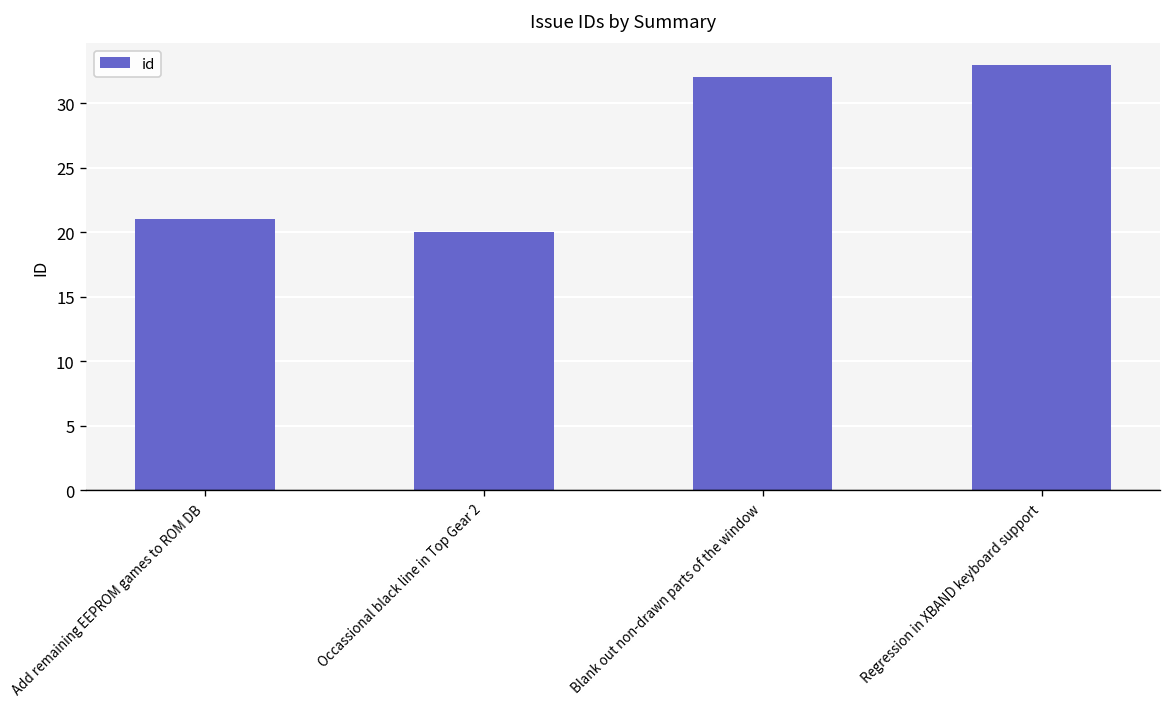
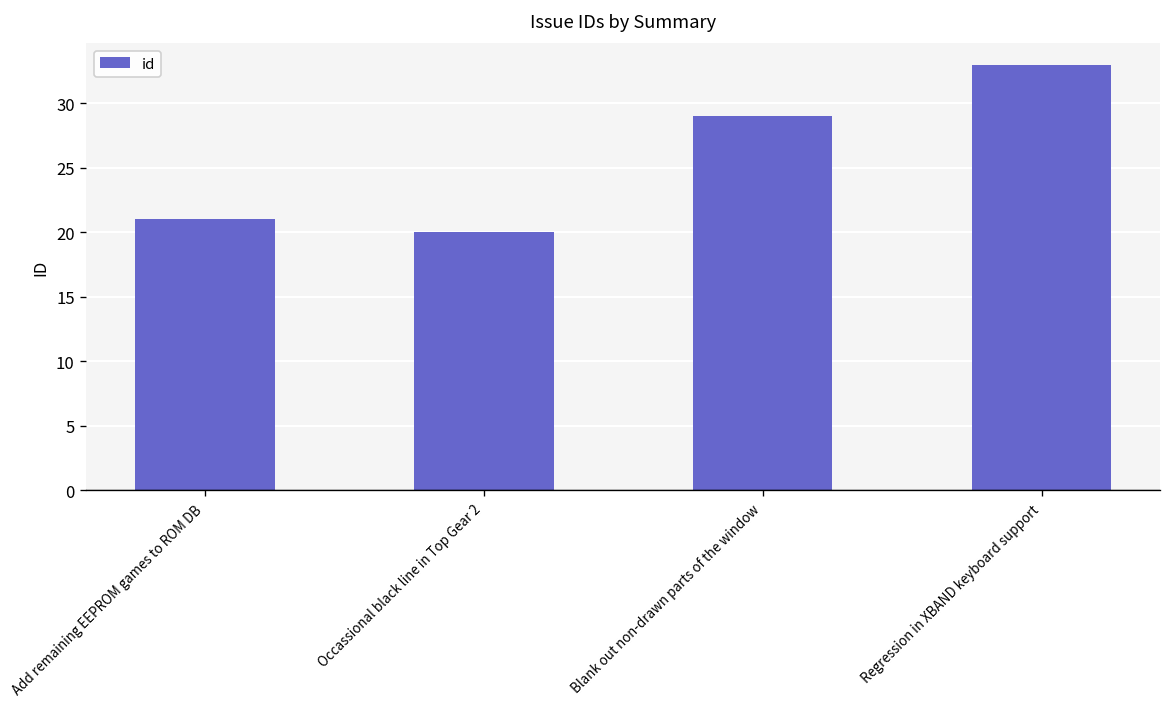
  {
    "Add remaining EEPROM games to ROM DB": 21,
    "Occassional black line in Top Gear 2": 20,
-   "Blank out non-drawn parts of the window": 32,
+   "Blank out non-drawn parts of the window": 29,
    "Regression in XBAND keyboard support": 33
  }
